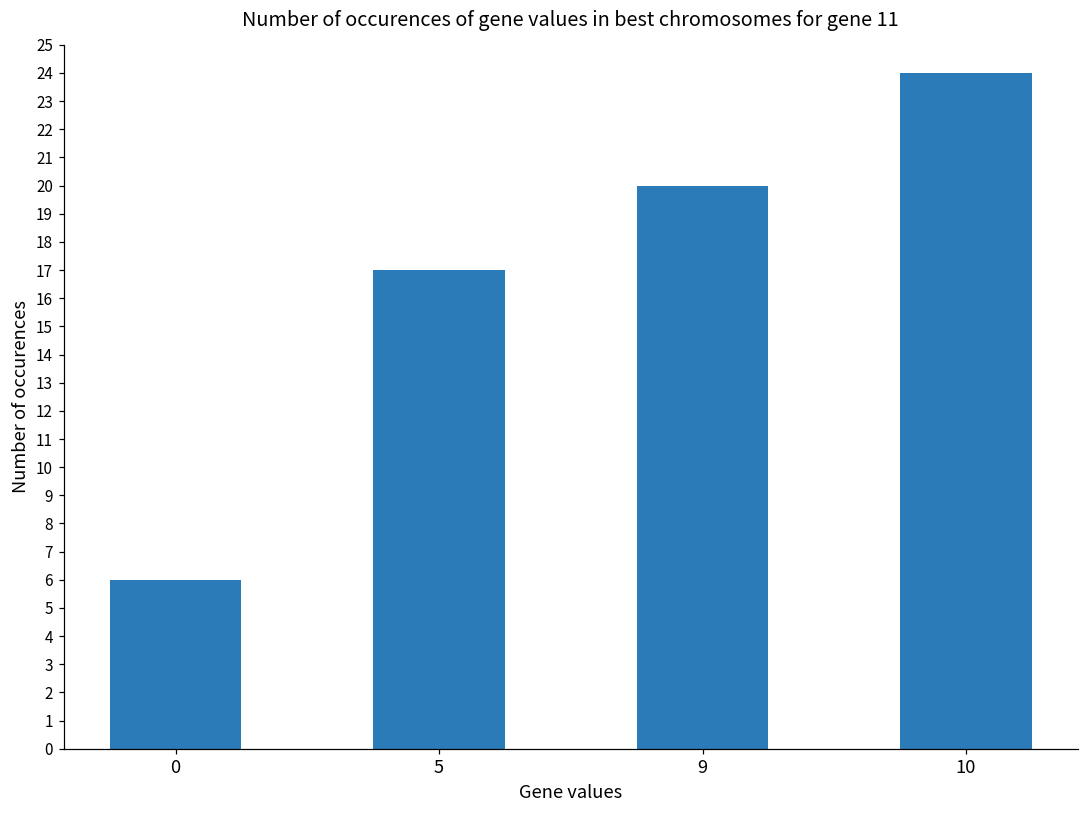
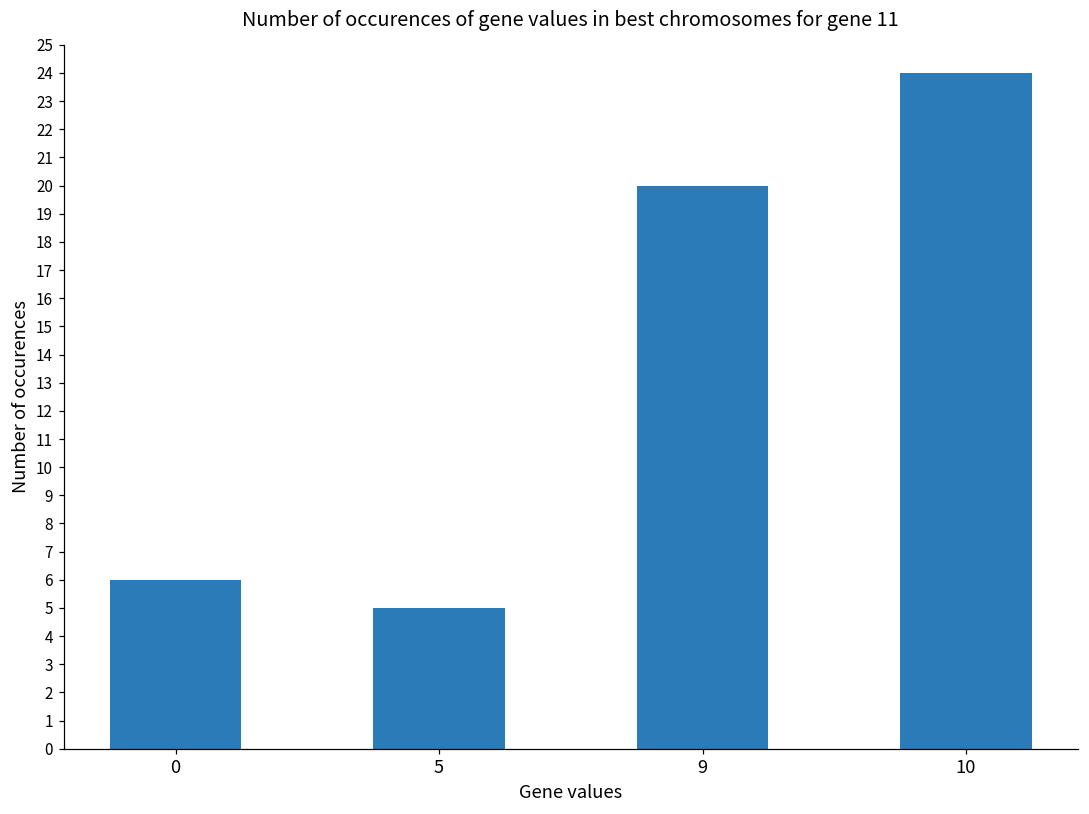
  {
    "0": 6,
-   "5": 17,
+   "5": 5,
    "9": 20,
    "10": 24
  }
